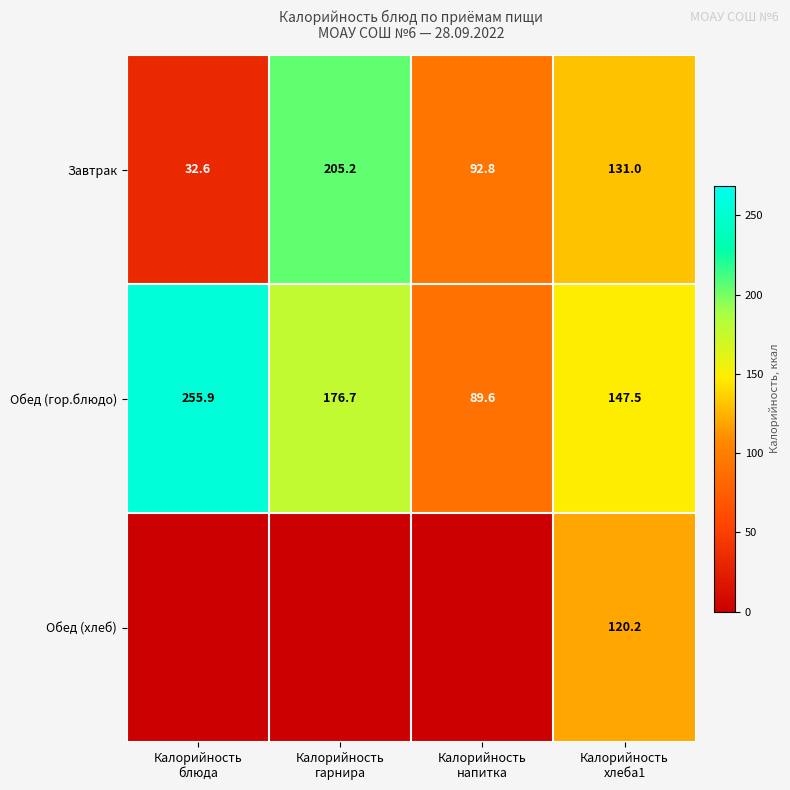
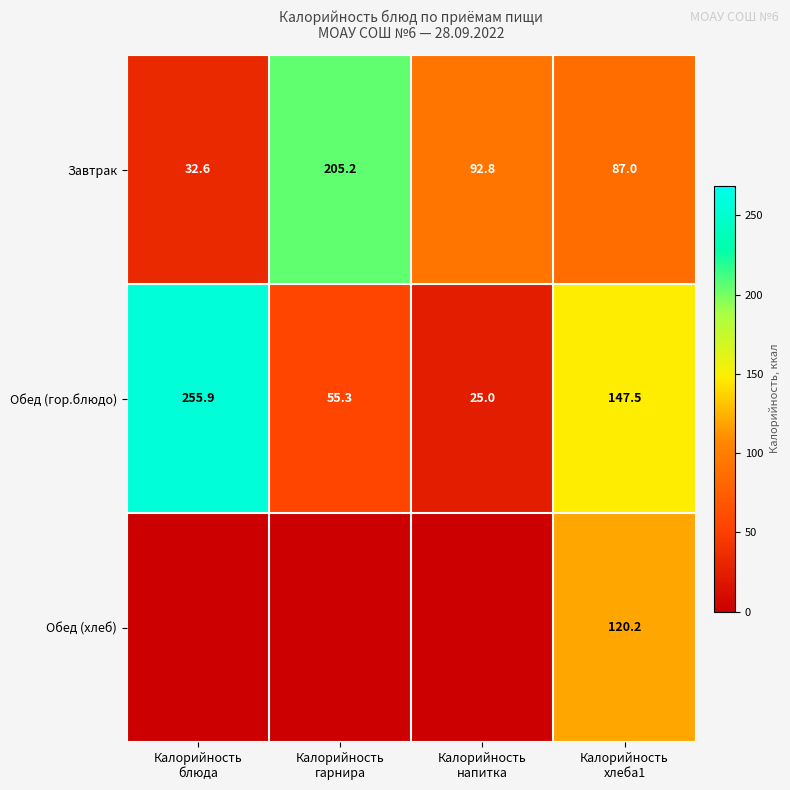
  {
    "Завтрак": {
      "Калорийность блюда": 32.6,
      "Калорийность гарнира": 205.2,
      "Калорийность напитка": 92.8,
-     "Калорийность хлеба1": 131.0
+     "Калорийность хлеба1": 87.0
    },
    "Обед (гор.блюдо)": {
      "Калорийность блюда": 255.9,
-     "Калорийность гарнира": 176.7,
-     "Калорийность напитка": 89.6,
+     "Калорийность гарнира": 55.3,
+     "Калорийность напитка": 25.0,
      "Калорийность хлеба1": 147.5
    },
    "Обед (хлеб)": {
      "Калорийность хлеба1": 120.2
    }
  }
